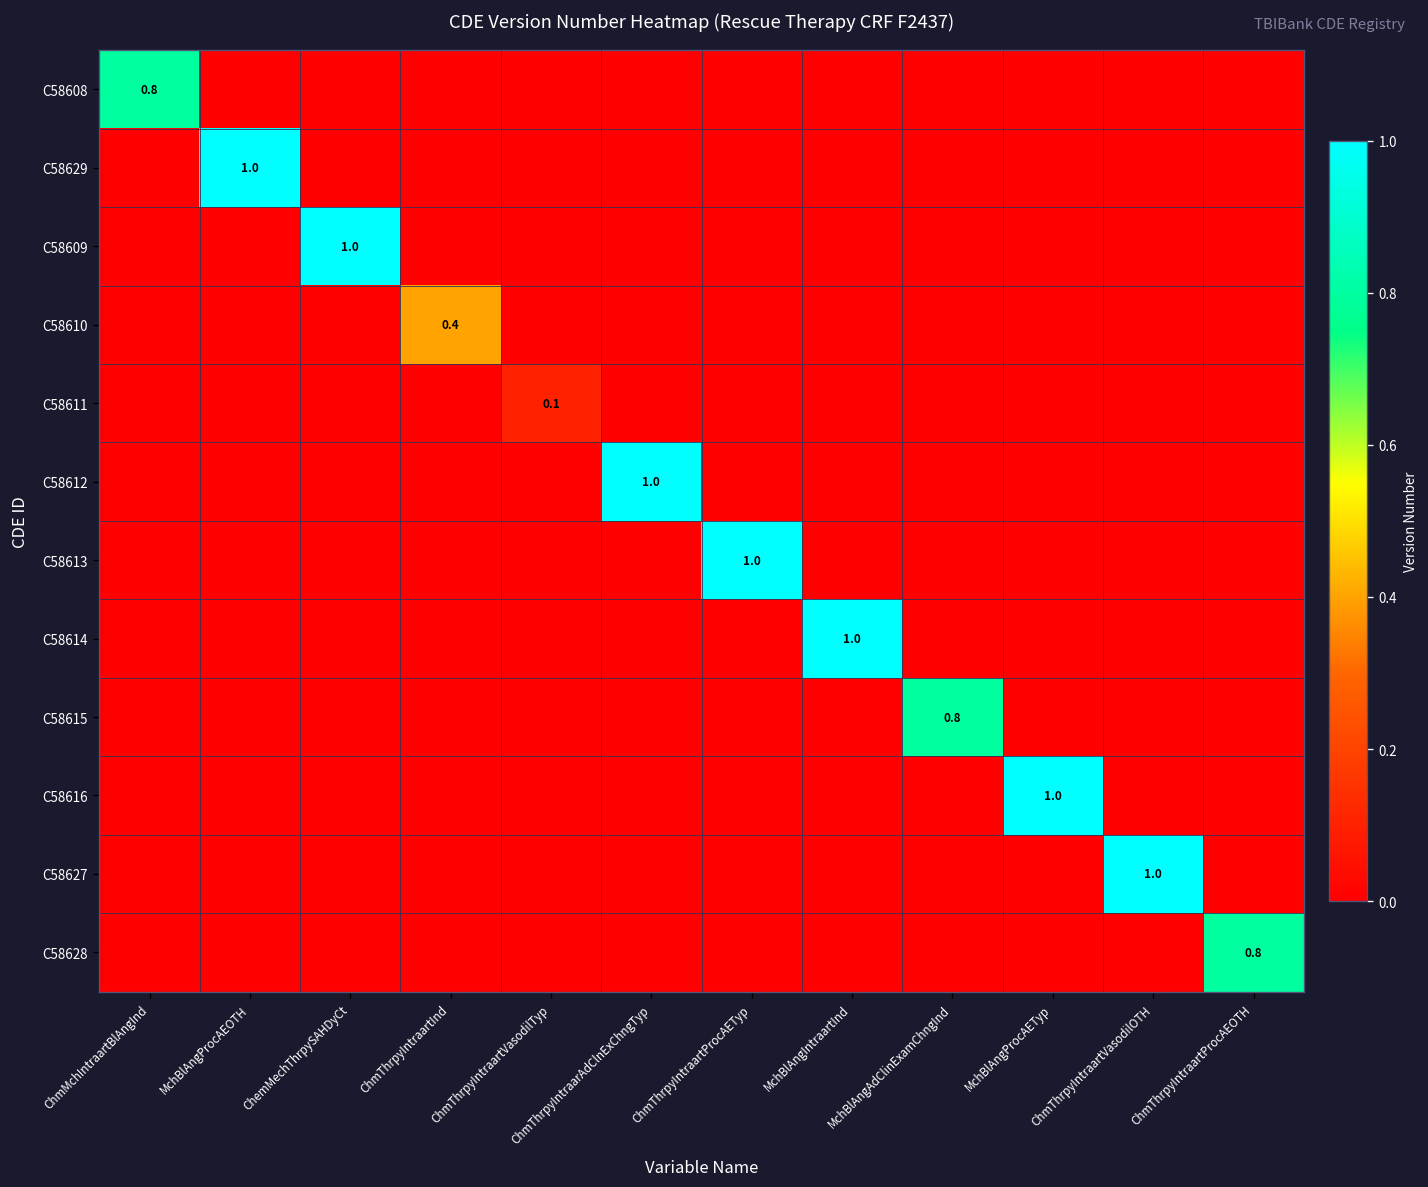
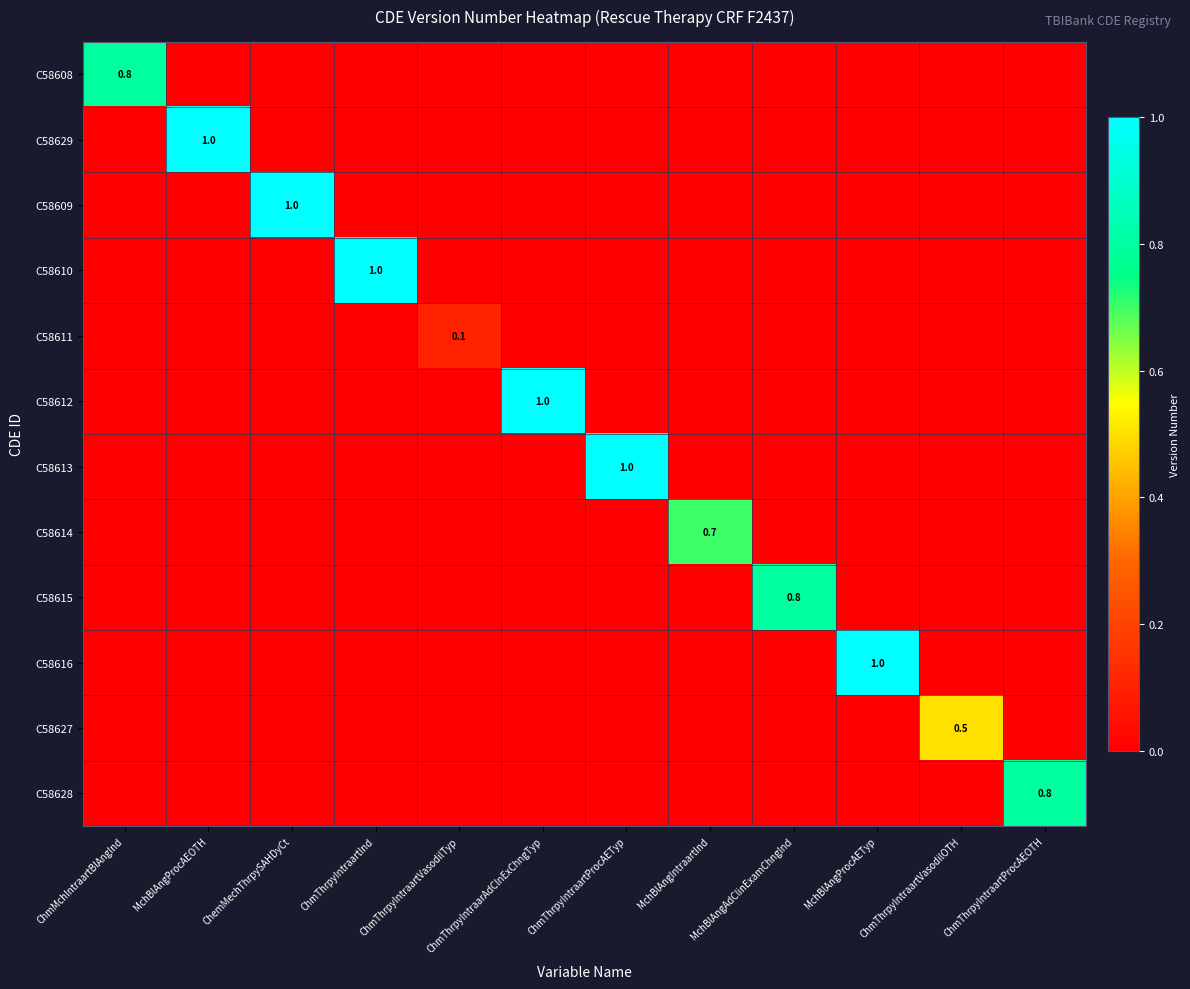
  {
    "C58608": {
      "ChmMchIntraartBlAngInd": 0.8
    },
    "C58629": {
      "MchBlAngProcAEOTH": 1.0
    },
    "C58609": {
      "ChemMechThrpySAHDyCt": 1.0
    },
    "C58610": {
-     "ChmThrpyIntraartInd": 0.4
+     "ChmThrpyIntraartInd": 1.0
    },
    "C58611": {
      "ChmThrpyIntraartVasodilTyp": 0.1
    },
    "C58612": {
      "ChmThrpyIntraarAdClnExChngTyp": 1.0
    },
    "C58613": {
      "ChmThrpyIntraartProcAETyp": 1.0
    },
    "C58614": {
-     "MchBlAngIntraartInd": 1.0
+     "MchBlAngIntraartInd": 0.7
    },
    "C58615": {
      "MchBlAngAdClinExamChngInd": 0.8
    },
    "C58616": {
      "MchBlAngProcAETyp": 1.0
    },
    "C58627": {
-     "ChmThrpyIntraartVasodilOTH": 1.0
+     "ChmThrpyIntraartVasodilOTH": 0.5
    },
    "C58628": {
      "ChmThrpyIntraartProcAEOTH": 0.8
    }
  }
